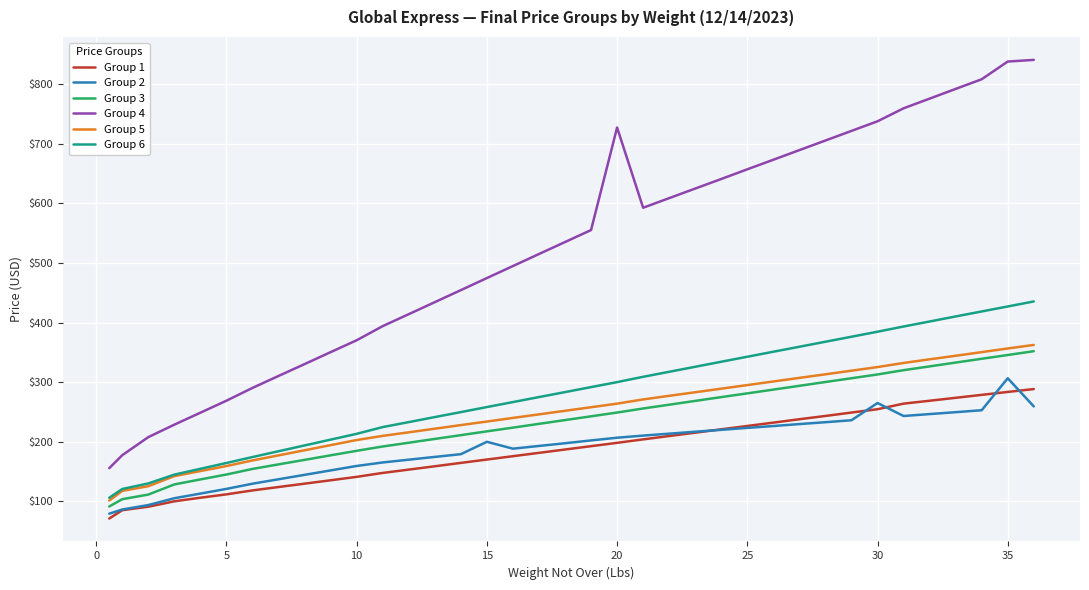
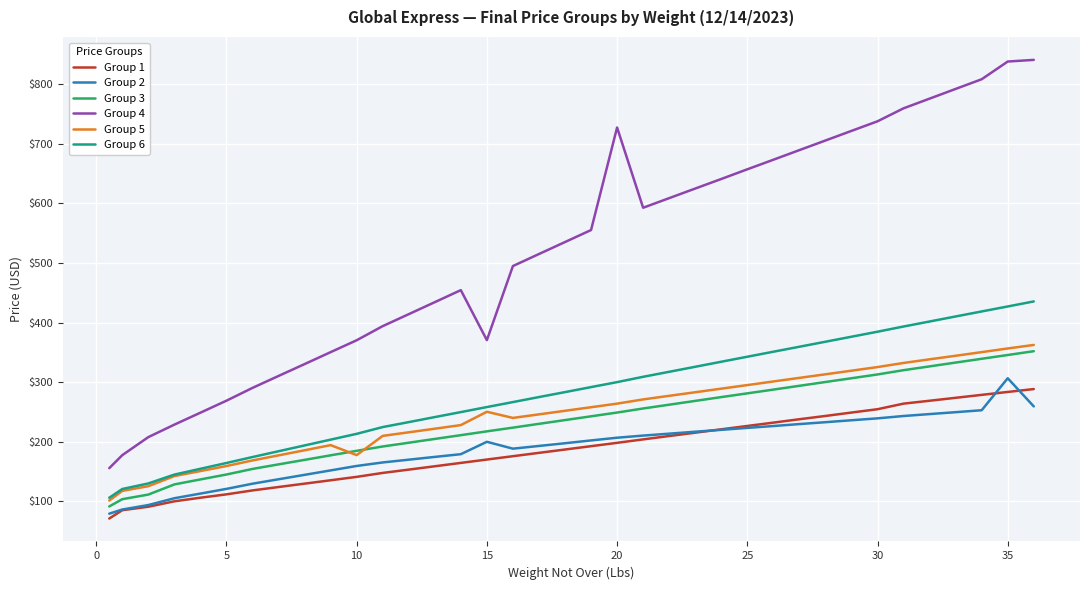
  {
    "Group 1": {
      "5": "$110",
      "10": "$140",
      "15": "$170",
      "20": "$200",
      "30": "$250",
      "35": "$280"
    },
    "Group 2": {
      "5": "$120",
      "10": "$160",
      "15": "$200",
      "20": "$210",
-     "30": "$270",
+     "30": "$240",
      "35": "$310"
    },
    "Group 4": {
      "5": "$270",
      "10": "$370",
-     "15": "$470",
+     "15": "$370",
      "20": "$730",
      "25": "$660",
      "30": "$740",
      "35": "$840"
    },
    "Group 5": {
      "5": "$160",
-     "10": "$200",
-     "15": "$230",
+     "10": "$180",
+     "15": "$250",
      "20": "$260",
      "25": "$300",
      "30": "$330",
      "35": "$360"
    }
  }
